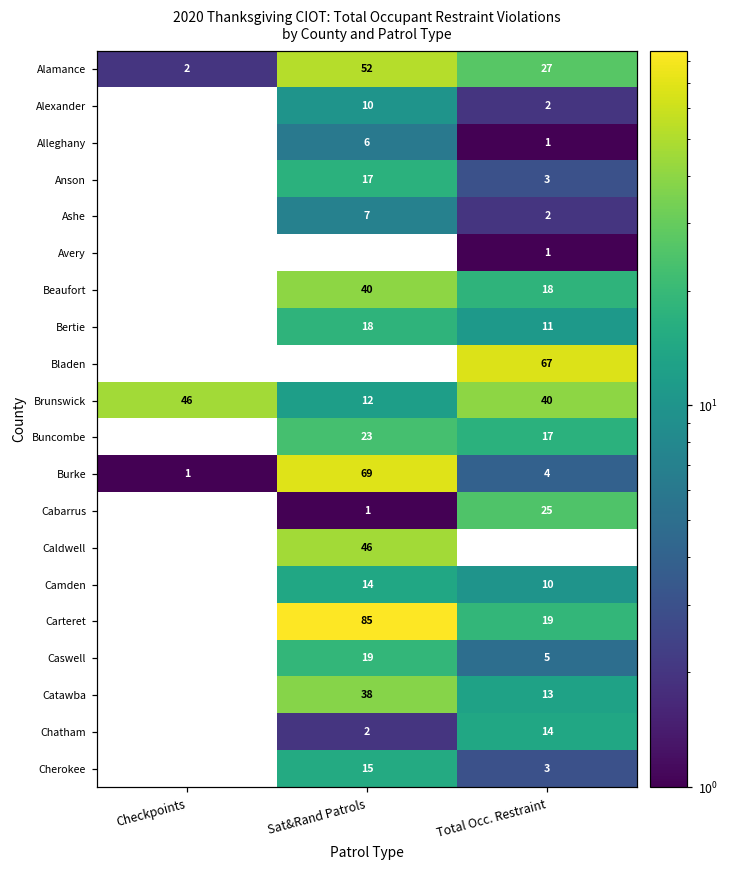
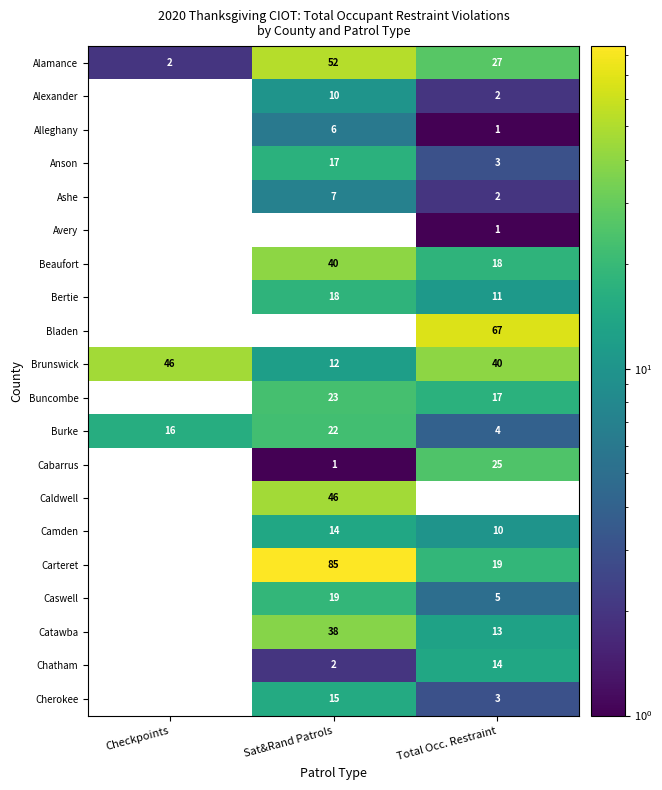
  {
    "Alamance": {
      "Checkpoints": 2,
      "Sat&Rand Patrols": 52,
      "Total Occ. Restraint": 27
    },
    "Alexander": {
      "Sat&Rand Patrols": 10,
      "Total Occ. Restraint": 2
    },
    "Alleghany": {
      "Sat&Rand Patrols": 6,
      "Total Occ. Restraint": 1
    },
    "Anson": {
      "Sat&Rand Patrols": 17,
      "Total Occ. Restraint": 3
    },
    "Ashe": {
      "Sat&Rand Patrols": 7,
      "Total Occ. Restraint": 2
    },
    "Avery": {
      "Total Occ. Restraint": 1
    },
    "Beaufort": {
      "Sat&Rand Patrols": 40,
      "Total Occ. Restraint": 18
    },
    "Bertie": {
      "Sat&Rand Patrols": 18,
      "Total Occ. Restraint": 11
    },
    "Bladen": {
      "Total Occ. Restraint": 67
    },
    "Brunswick": {
      "Checkpoints": 46,
      "Sat&Rand Patrols": 12,
      "Total Occ. Restraint": 40
    },
    "Buncombe": {
      "Sat&Rand Patrols": 23,
      "Total Occ. Restraint": 17
    },
    "Burke": {
-     "Checkpoints": 1,
-     "Sat&Rand Patrols": 69,
+     "Checkpoints": 16,
+     "Sat&Rand Patrols": 22,
      "Total Occ. Restraint": 4
    },
    "Cabarrus": {
      "Sat&Rand Patrols": 1,
      "Total Occ. Restraint": 25
    },
    "Caldwell": {
      "Sat&Rand Patrols": 46
    },
    "Camden": {
      "Sat&Rand Patrols": 14,
      "Total Occ. Restraint": 10
    },
    "Carteret": {
      "Sat&Rand Patrols": 85,
      "Total Occ. Restraint": 19
    },
    "Caswell": {
      "Sat&Rand Patrols": 19,
      "Total Occ. Restraint": 5
    },
    "Catawba": {
      "Sat&Rand Patrols": 38,
      "Total Occ. Restraint": 13
    },
    "Chatham": {
      "Sat&Rand Patrols": 2,
      "Total Occ. Restraint": 14
    },
    "Cherokee": {
      "Sat&Rand Patrols": 15,
      "Total Occ. Restraint": 3
    }
  }
